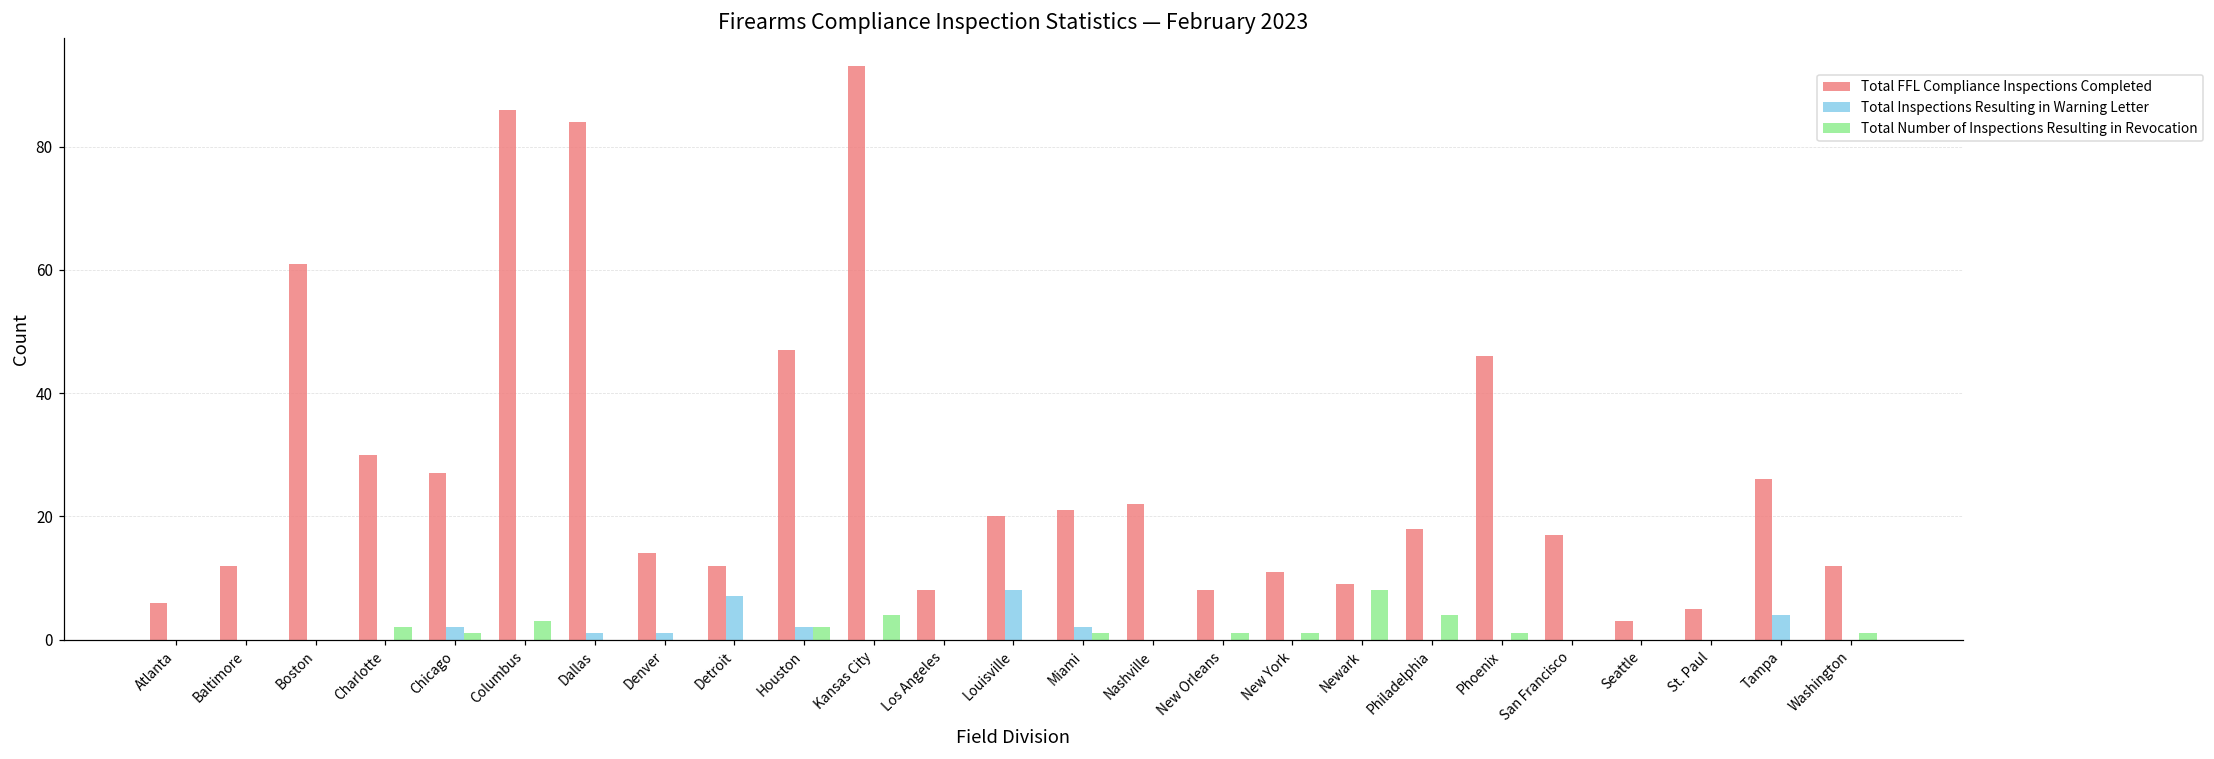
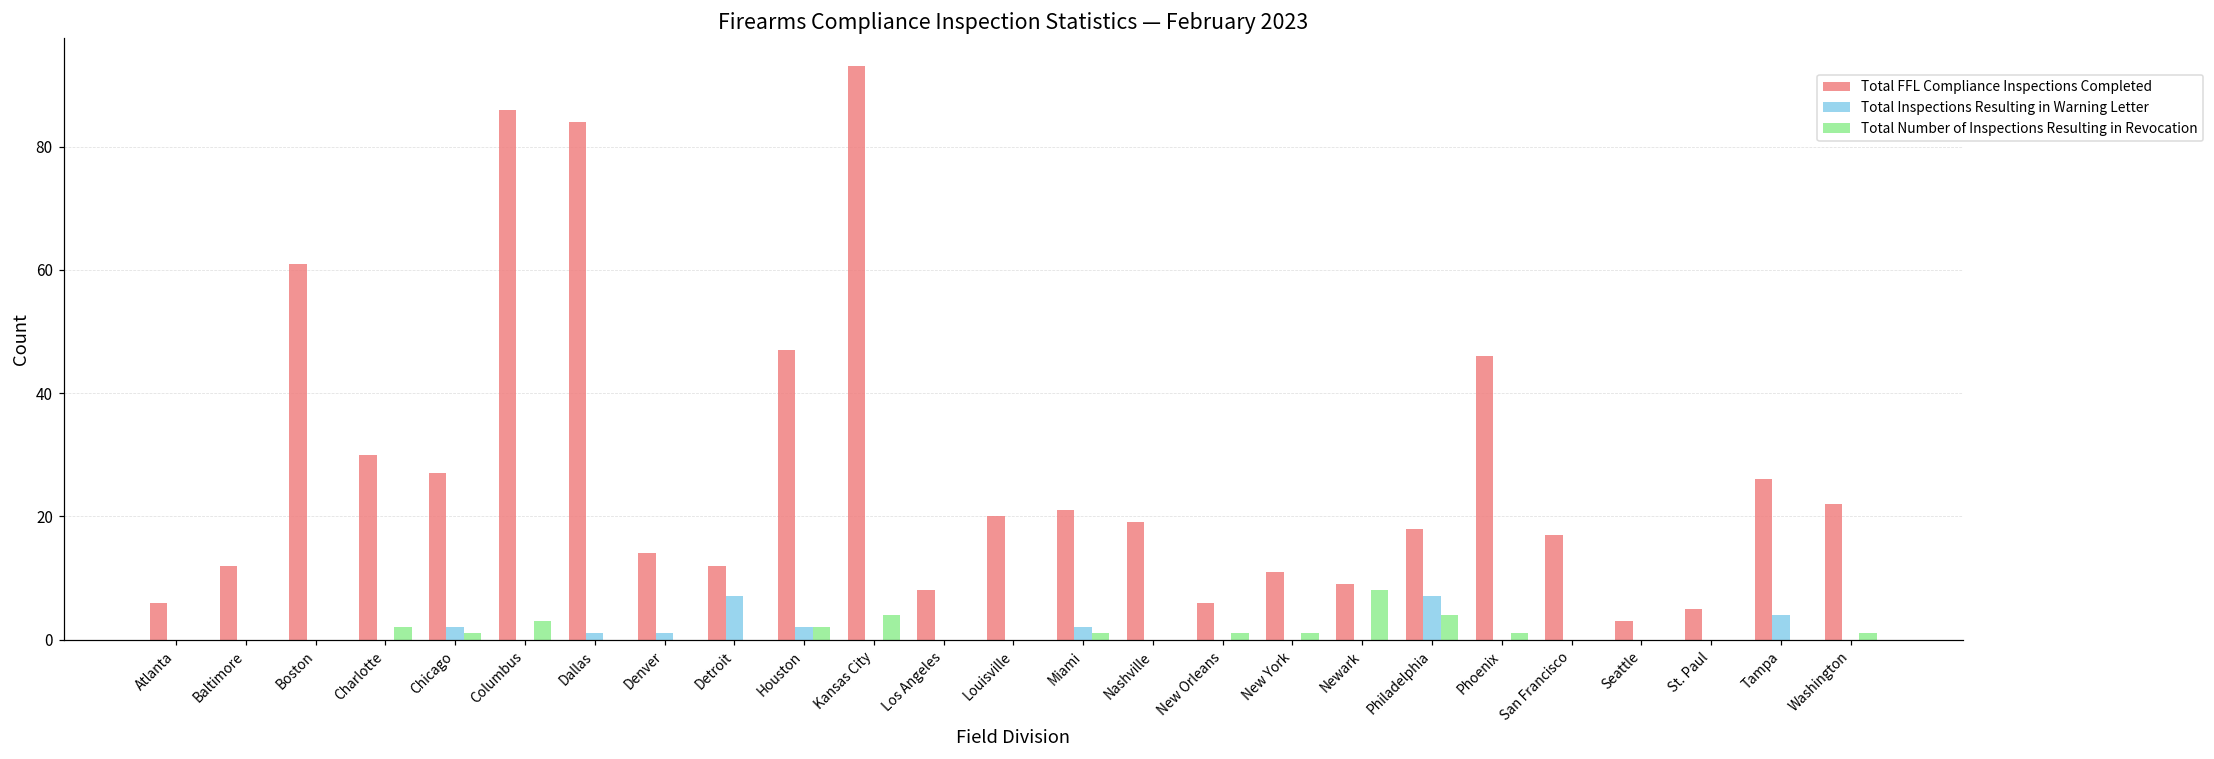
  {
    "Total FFL Compliance Inspections Completed": {
      "Atlanta": 6,
      "Baltimore": 12,
      "Boston": 61,
      "Charlotte": 30,
      "Chicago": 27,
      "Columbus": 86,
      "Dallas": 84,
      "Denver": 14,
      "Detroit": 12,
      "Houston": 47,
      "Kansas City": 93,
      "Los Angeles": 8,
      "Louisville": 20,
      "Miami": 21,
-     "Nashville": 22,
-     "New Orleans": 8,
+     "Nashville": 19,
+     "New Orleans": 6,
      "New York": 11,
      "Newark": 9,
      "Philadelphia": 18,
      "Phoenix": 46,
      "San Francisco": 17,
      "Seattle": 3,
      "St. Paul": 5,
      "Tampa": 26,
-     "Washington": 12
+     "Washington": 22
    },
    "Total Inspections Resulting in Warning Letter": {
      "Atlanta": 0,
      "Baltimore": 0,
      "Boston": 0,
      "Charlotte": 0,
      "Chicago": 2,
      "Columbus": 0,
      "Dallas": 1,
      "Denver": 1,
      "Detroit": 7,
      "Houston": 2,
      "Kansas City": 0,
      "Los Angeles": 0,
-     "Louisville": 8,
+     "Louisville": 0,
      "Miami": 2,
      "Nashville": 0,
      "New Orleans": 0,
      "New York": 0,
      "Newark": 0,
-     "Philadelphia": 0,
+     "Philadelphia": 7,
      "Phoenix": 0,
      "San Francisco": 0,
      "Seattle": 0,
      "St. Paul": 0,
      "Tampa": 4,
      "Washington": 0
    },
    "Total Number of Inspections Resulting in Revocation": {
      "Atlanta": 0,
      "Baltimore": 0,
      "Boston": 0,
      "Charlotte": 2,
      "Chicago": 1,
      "Columbus": 3,
      "Dallas": 0,
      "Denver": 0,
      "Detroit": 0,
      "Houston": 2,
      "Kansas City": 4,
      "Los Angeles": 0,
      "Louisville": 0,
      "Miami": 1,
      "Nashville": 0,
      "New Orleans": 1,
      "New York": 1,
      "Newark": 8,
      "Philadelphia": 4,
      "Phoenix": 1,
      "San Francisco": 0,
      "Seattle": 0,
      "St. Paul": 0,
      "Tampa": 0,
      "Washington": 1
    }
  }
